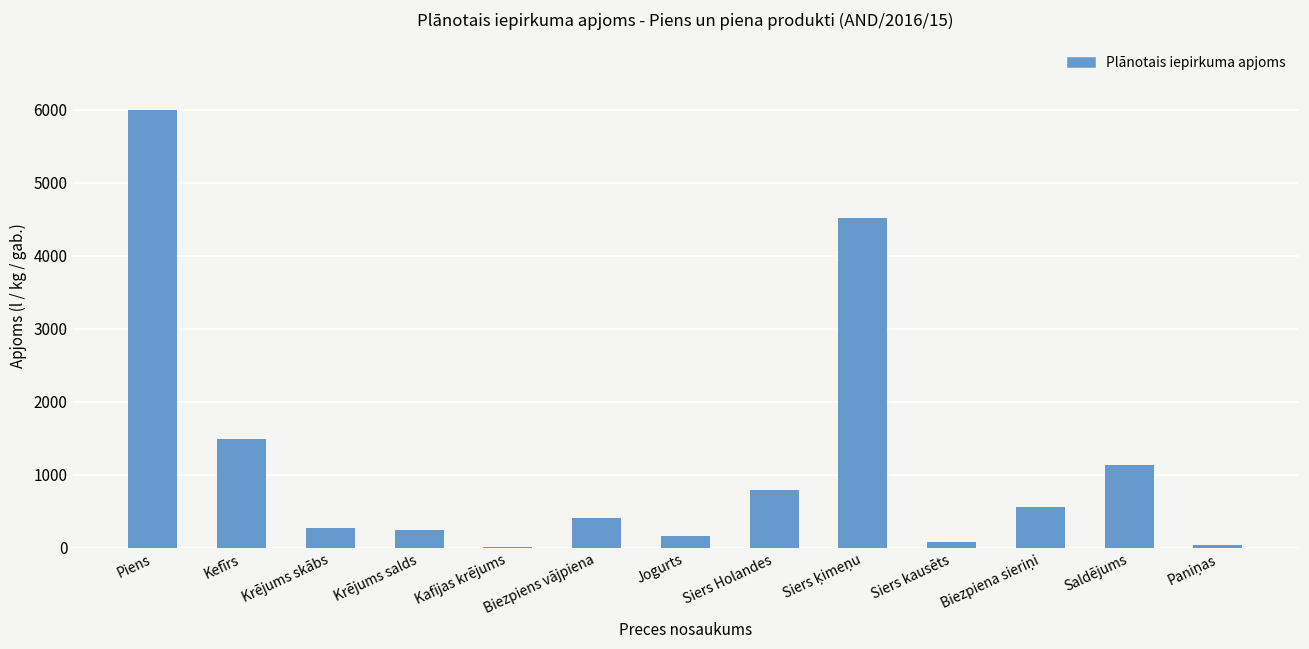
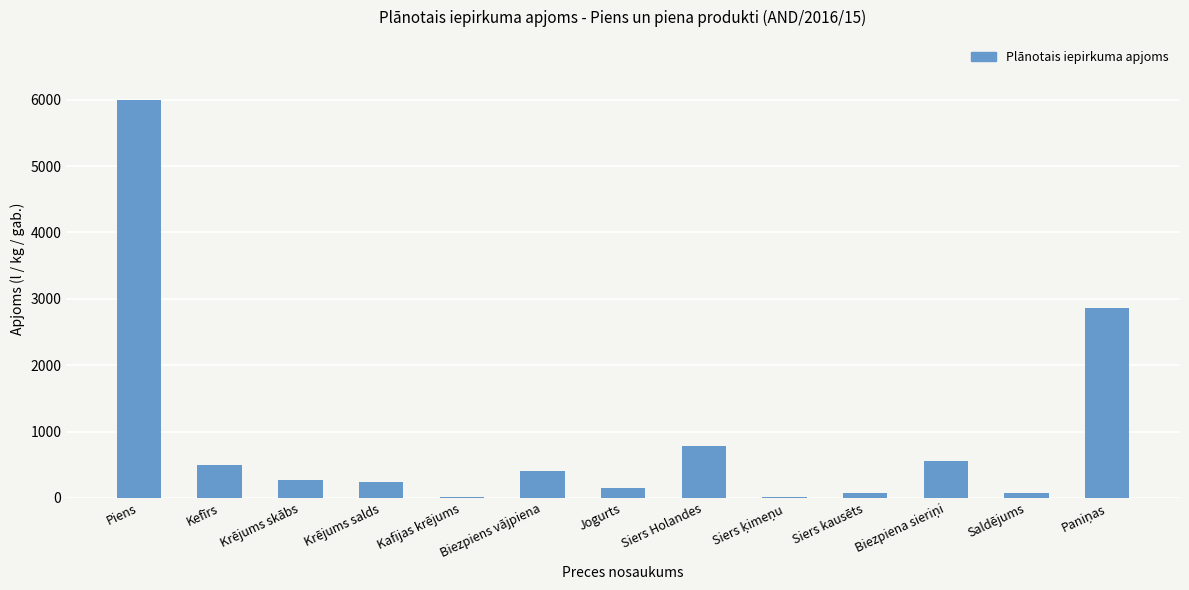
  {
    "Piens": 6000,
-   "Kefīrs": 1500,
+   "Kefīrs": 500,
    "Krējums skābs": 300,
    "Krējums salds": 200,
    "Biezpiens vājpiena": 400,
    "Jogurts": 200,
    "Siers Holandes": 800,
-   "Siers ķimeņu": 4500,
+   "Siers ķimeņu": 0,
    "Siers kausēts": 100,
    "Biezpiena sieriņi": 600,
-   "Saldējums": 1100,
-   "Paniņas": 0
+   "Saldējums": 100,
+   "Paniņas": 2900
  }
